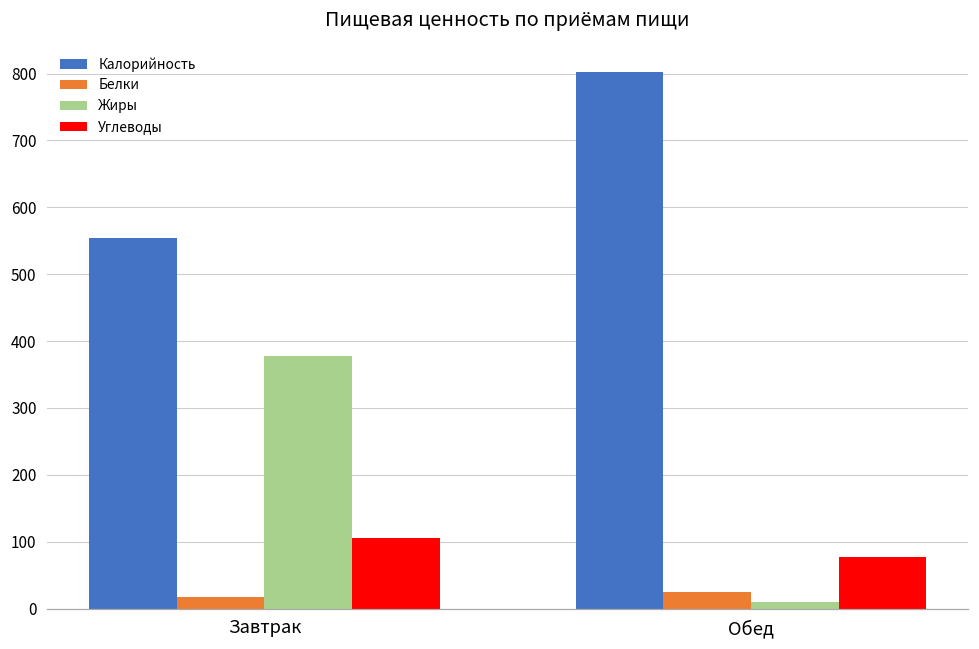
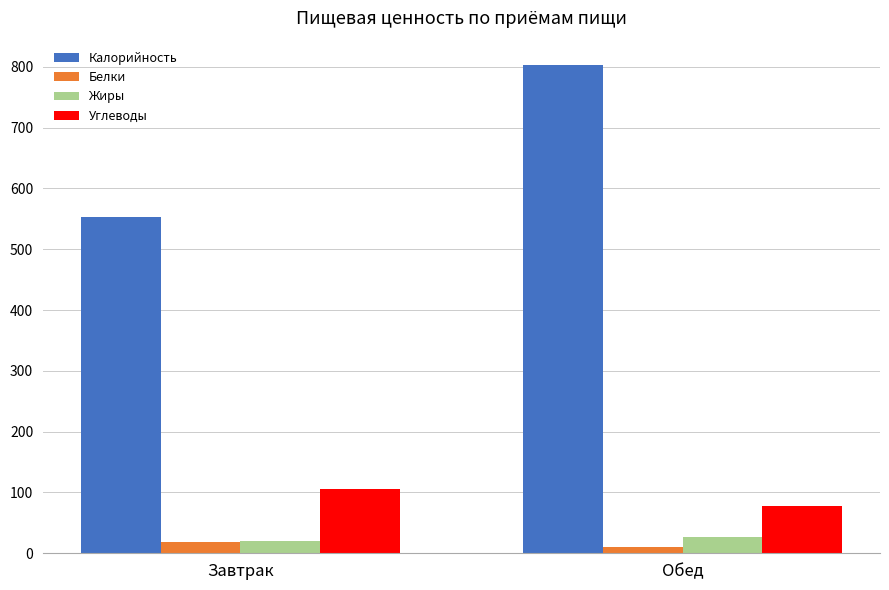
  {
    "Калорийность": {
      "Завтрак": 550,
      "Обед": 800
    },
    "Белки": {
      "Завтрак": 20,
-     "Обед": 20
+     "Обед": 10
    },
    "Жиры": {
-     "Завтрак": 380,
-     "Обед": 10
+     "Завтрак": 20,
+     "Обед": 30
    },
    "Углеводы": {
      "Завтрак": 110,
      "Обед": 80
    }
  }
